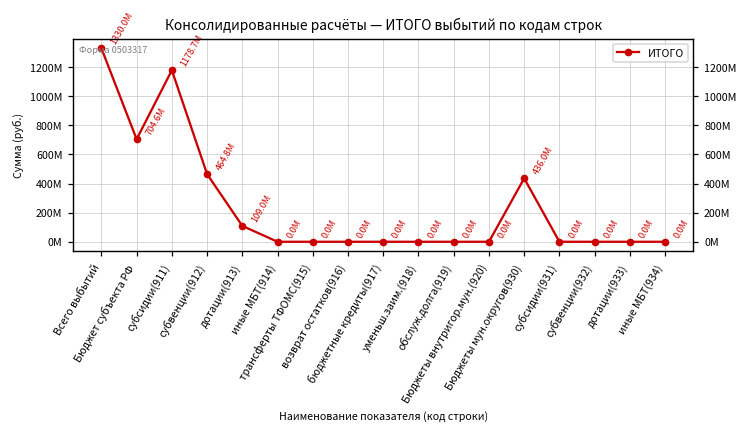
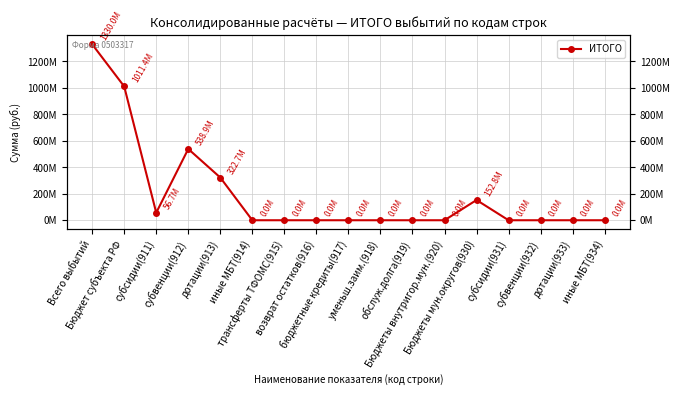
  {
    "Всего выбытий": "1330.0M",
-   "Бюджет субъекта РФ": "704.6M",
-   "субсидии(911)": "1178.7M",
-   "субвенции(912)": "464.8M",
-   "дотации(913)": "109.0M",
+   "Бюджет субъекта РФ": "1011.4M",
+   "субсидии(911)": "56.7M",
+   "субвенции(912)": "538.9M",
+   "дотации(913)": "322.7M",
    "иные МБТ(914)": "0.0M",
    "возврат остатков(916)": "0.0M",
    "бюджетные кредиты(917)": "0.0M",
    "уменьш.заим.(918)": "0.0M",
    "обслуж.долга(919)": "0.0M",
    "Бюджеты внутригор.мун.(920)": "0.0M",
-   "Бюджеты мун.округов(930)": "436.0M",
+   "Бюджеты мун.округов(930)": "152.8M",
    "субсидии(931)": "0.0M",
    "субвенции(932)": "0.0M",
    "дотации(933)": "0.0M",
    "иные МБТ(934)": "0.0M"
  }
